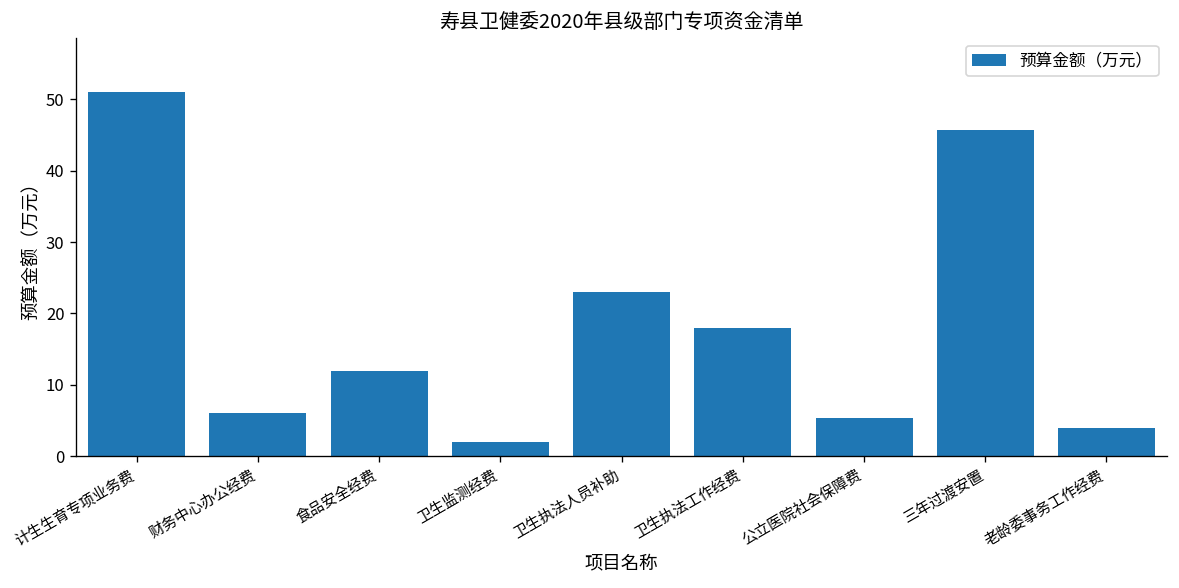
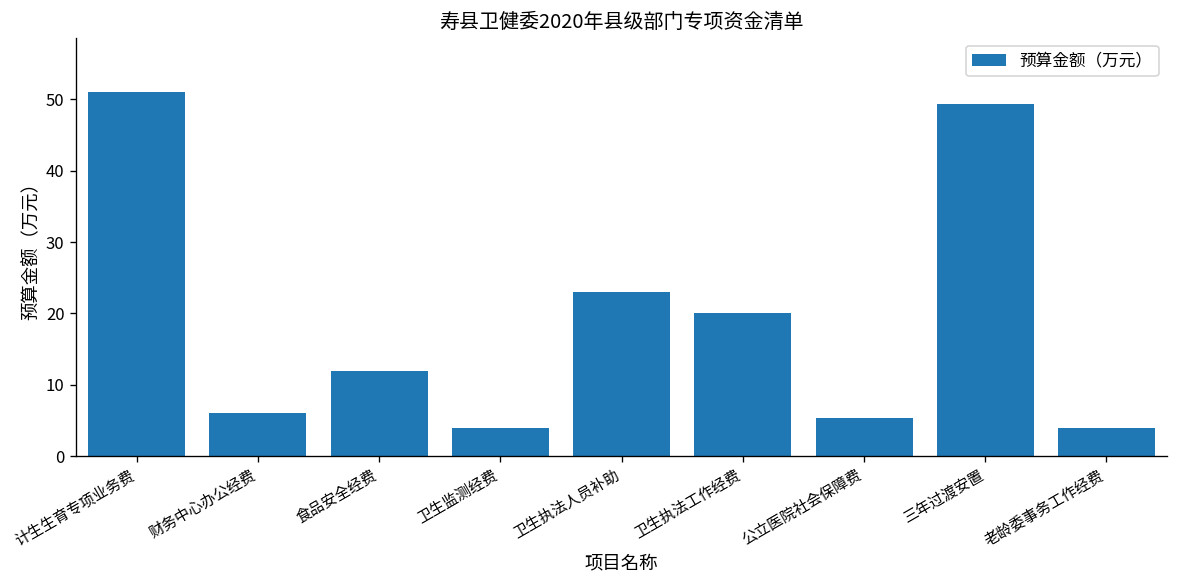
  {
    "计生生育专项业务费": 51,
    "财务中心办公经费": 6,
    "食品安全经费": 12,
-   "卫生监测经费": 2,
+   "卫生监测经费": 4,
    "卫生执法人员补助": 23,
-   "卫生执法工作经费": 18,
+   "卫生执法工作经费": 20,
    "公立医院社会保障费": 5,
-   "三年过渡安置": 46,
+   "三年过渡安置": 49,
    "老龄委事务工作经费": 4
  }
